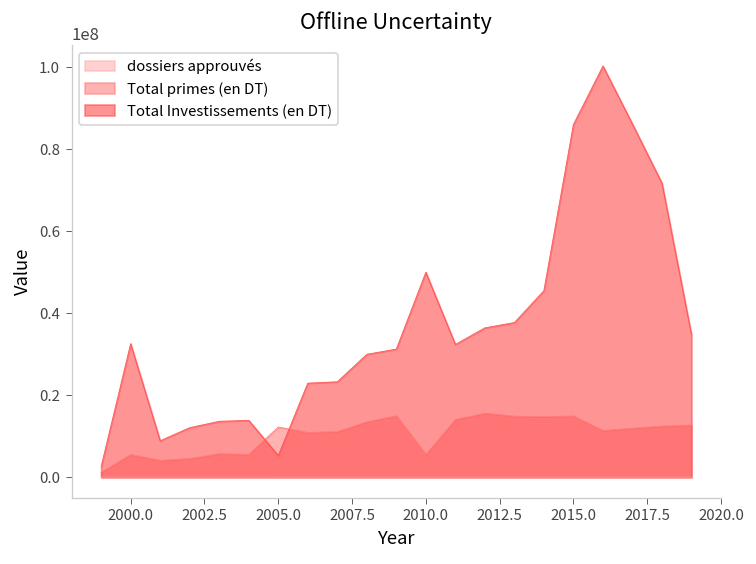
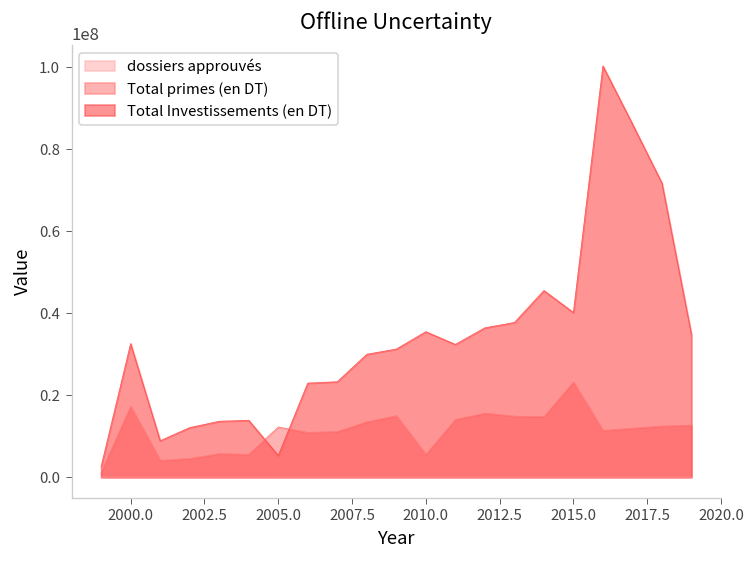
  {
    "dossiers approuvés": {
      "2000.0": 0,
      "2005.0": 0,
      "2010.0": 0,
      "2015.0": 0
    },
    "Total primes (en DT)": {
-     "2000.0": 6000000,
+     "2000.0": 17000000,
      "2005.0": 12000000,
      "2010.0": 6000000,
-     "2015.0": 15000000
+     "2015.0": 23000000
    },
    "Total Investissements (en DT)": {
      "2000.0": 33000000,
      "2005.0": 5000000,
-     "2010.0": 50000000,
-     "2015.0": 86000000
+     "2010.0": 35000000,
+     "2015.0": 40000000
    }
  }
